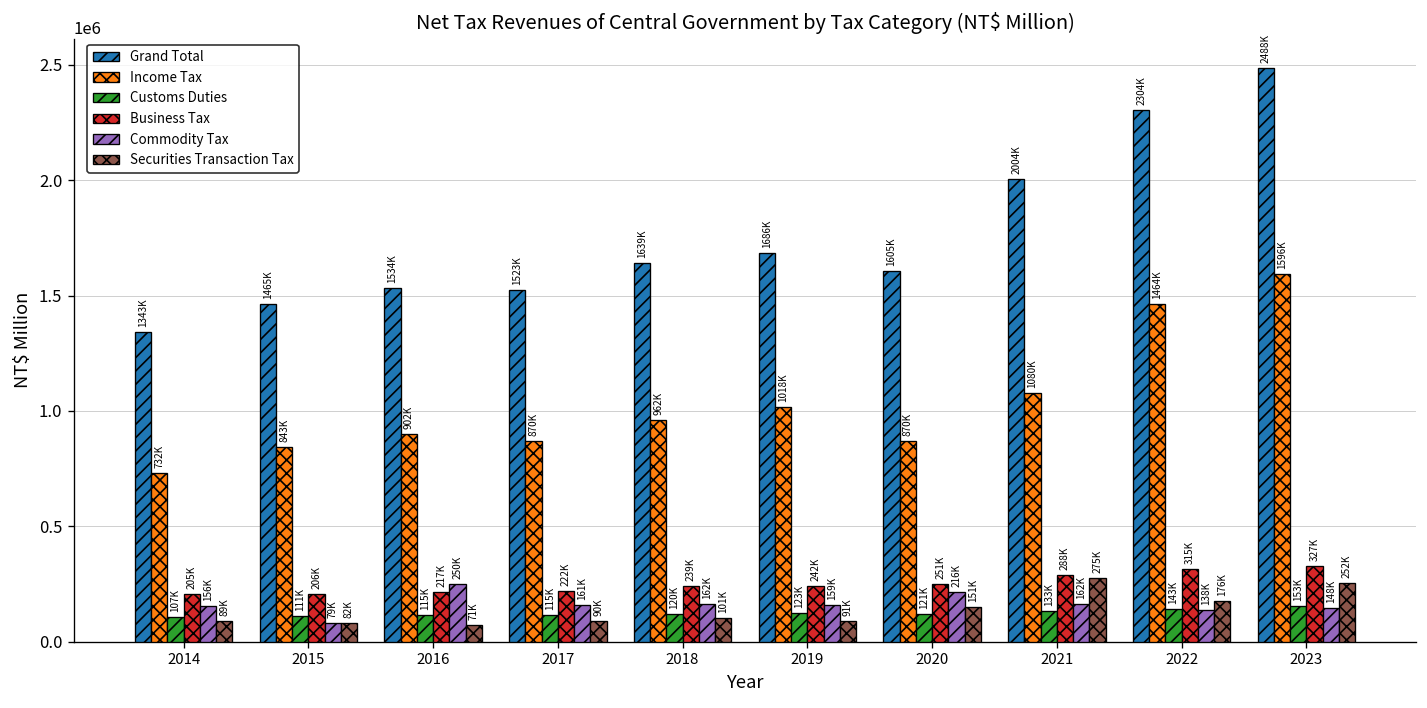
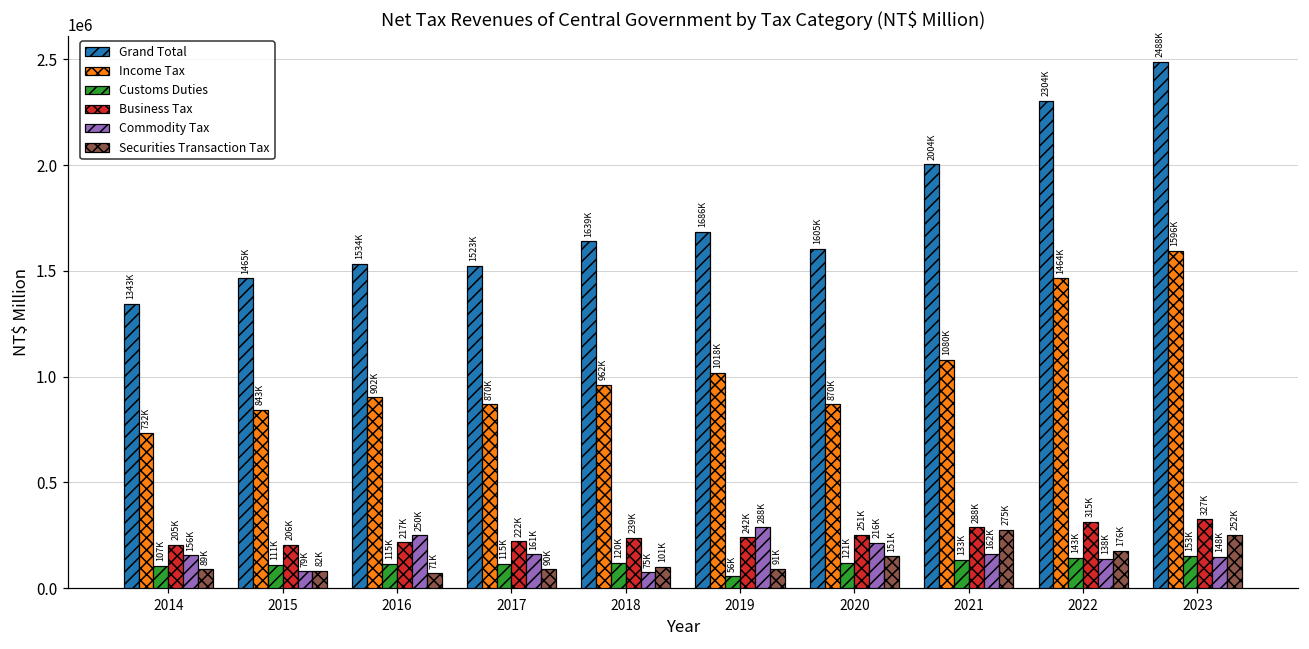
  {
    "Grand Total": {
      "2014": "1343K",
      "2015": "1465K",
      "2016": "1534K",
      "2017": "1523K",
      "2018": "1639K",
      "2019": "1686K",
      "2020": "1605K",
      "2021": "2004K",
      "2022": "2304K",
      "2023": "2488K"
    },
    "Income Tax": {
      "2014": "732K",
      "2015": "843K",
      "2016": "902K",
      "2017": "870K",
      "2018": "962K",
      "2019": "1018K",
      "2020": "870K",
      "2021": "1080K",
      "2022": "1464K",
      "2023": "1596K"
    },
    "Customs Duties": {
      "2014": "107K",
      "2015": "111K",
      "2016": "115K",
      "2017": "115K",
      "2018": "120K",
-     "2019": "123K",
+     "2019": "56K",
      "2020": "121K",
      "2021": "133K",
      "2022": "143K",
      "2023": "153K"
    },
    "Business Tax": {
      "2014": "205K",
      "2015": "206K",
      "2016": "217K",
      "2017": "222K",
      "2018": "239K",
      "2019": "242K",
      "2020": "251K",
      "2021": "288K",
      "2022": "315K",
      "2023": "327K"
    },
    "Commodity Tax": {
      "2014": "156K",
      "2015": "79K",
      "2016": "250K",
      "2017": "161K",
-     "2018": "162K",
-     "2019": "159K",
+     "2018": "75K",
+     "2019": "288K",
      "2020": "216K",
      "2021": "162K",
      "2022": "138K",
      "2023": "148K"
    },
    "Securities Transaction Tax": {
      "2014": "89K",
      "2015": "82K",
      "2016": "71K",
      "2017": "90K",
      "2018": "101K",
      "2019": "91K",
      "2020": "151K",
      "2021": "275K",
      "2022": "176K",
      "2023": "252K"
    }
  }
